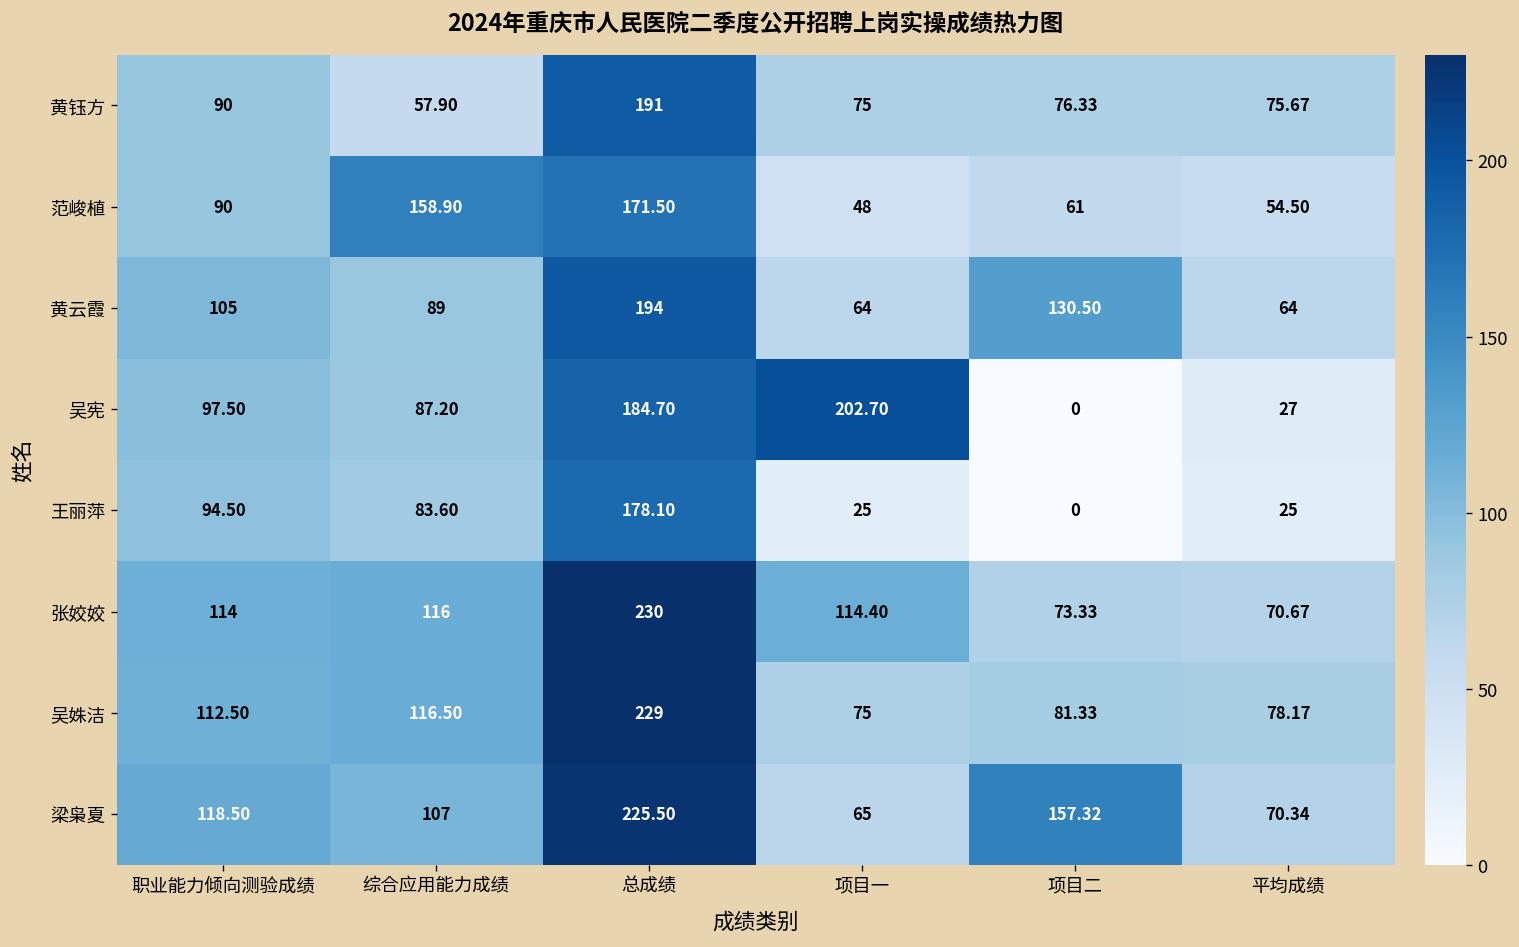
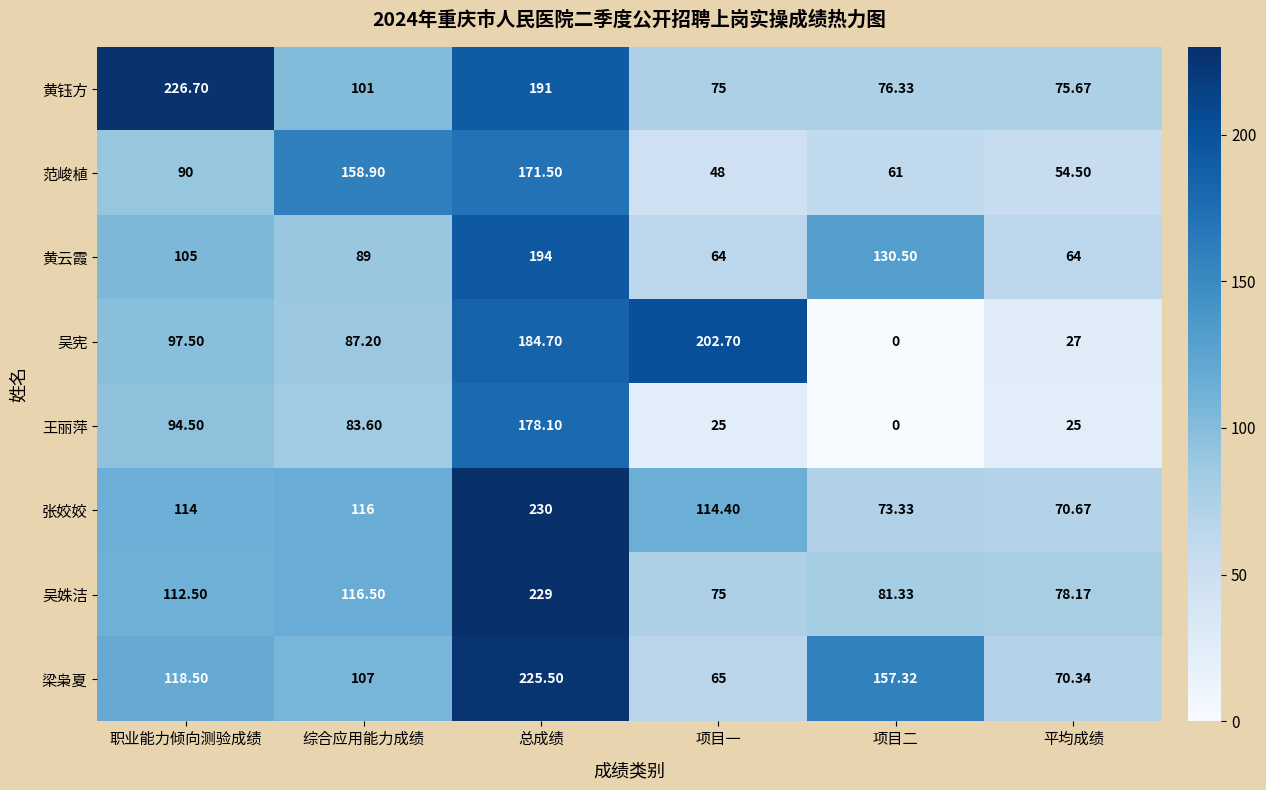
  {
    "黄钰方": {
-     "职业能力倾向测验成绩": 90,
-     "综合应用能力成绩": 57.90,
+     "职业能力倾向测验成绩": 226.70,
+     "综合应用能力成绩": 101,
      "总成绩": 191,
      "项目一": 75,
      "项目二": 76.33,
      "平均成绩": 75.67
    },
    "范峻植": {
      "职业能力倾向测验成绩": 90,
      "综合应用能力成绩": 158.90,
      "总成绩": 171.50,
      "项目一": 48,
      "项目二": 61,
      "平均成绩": 54.50
    },
    "黄云霞": {
      "职业能力倾向测验成绩": 105,
      "综合应用能力成绩": 89,
      "总成绩": 194,
      "项目一": 64,
      "项目二": 130.50,
      "平均成绩": 64
    },
    "吴宪": {
      "职业能力倾向测验成绩": 97.50,
      "综合应用能力成绩": 87.20,
      "总成绩": 184.70,
      "项目一": 202.70,
      "项目二": 0,
      "平均成绩": 27
    },
    "王丽萍": {
      "职业能力倾向测验成绩": 94.50,
      "综合应用能力成绩": 83.60,
      "总成绩": 178.10,
      "项目一": 25,
      "项目二": 0,
      "平均成绩": 25
    },
    "张姣姣": {
      "职业能力倾向测验成绩": 114,
      "综合应用能力成绩": 116,
      "总成绩": 230,
      "项目一": 114.40,
      "项目二": 73.33,
      "平均成绩": 70.67
    },
    "吴姝洁": {
      "职业能力倾向测验成绩": 112.50,
      "综合应用能力成绩": 116.50,
      "总成绩": 229,
      "项目一": 75,
      "项目二": 81.33,
      "平均成绩": 78.17
    },
    "梁枭夏": {
      "职业能力倾向测验成绩": 118.50,
      "综合应用能力成绩": 107,
      "总成绩": 225.50,
      "项目一": 65,
      "项目二": 157.32,
      "平均成绩": 70.34
    }
  }
